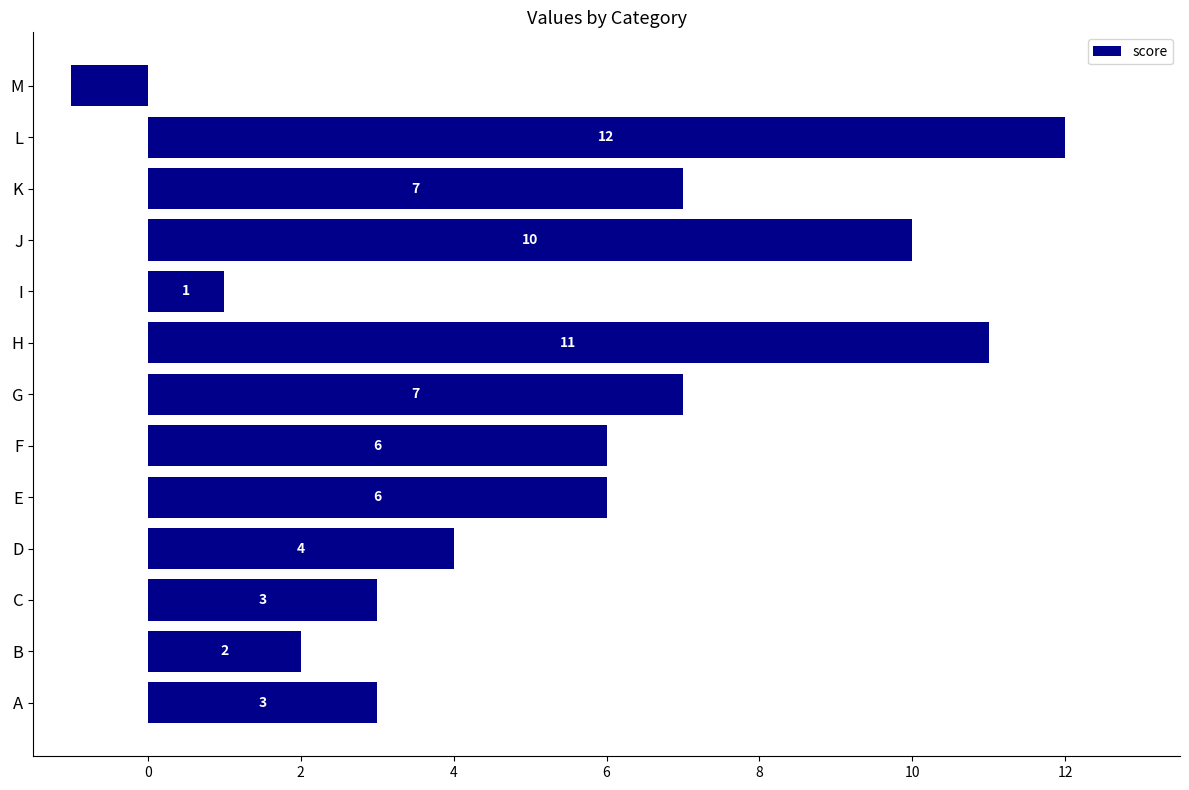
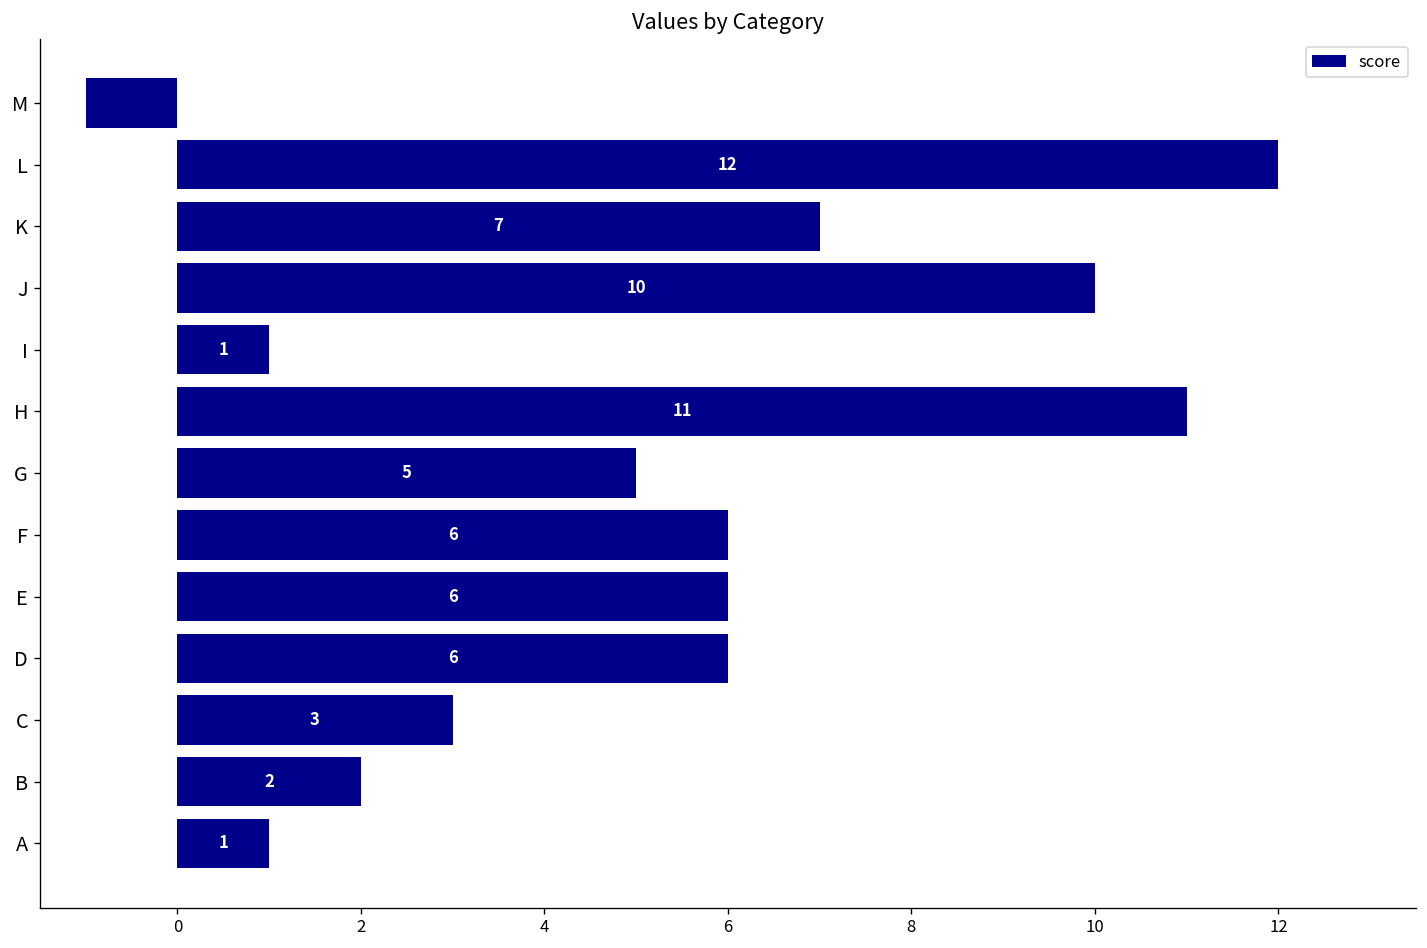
  {
    "L": 12,
    "K": 7,
    "J": 10,
    "I": 1,
    "H": 11,
-   "G": 7,
+   "G": 5,
    "F": 6,
    "E": 6,
-   "D": 4,
+   "D": 6,
    "C": 3,
    "B": 2,
-   "A": 3
+   "A": 1
  }
